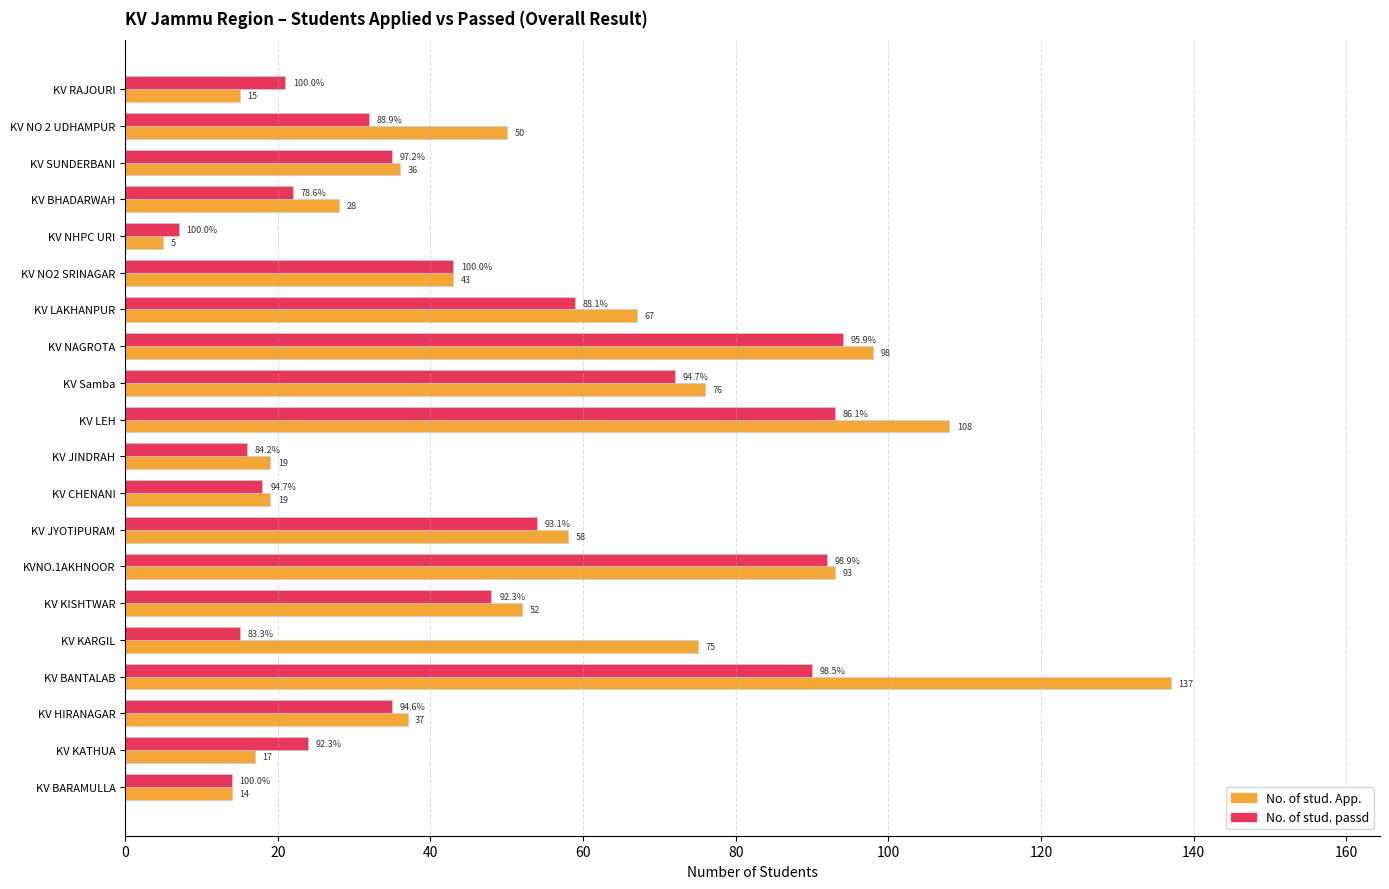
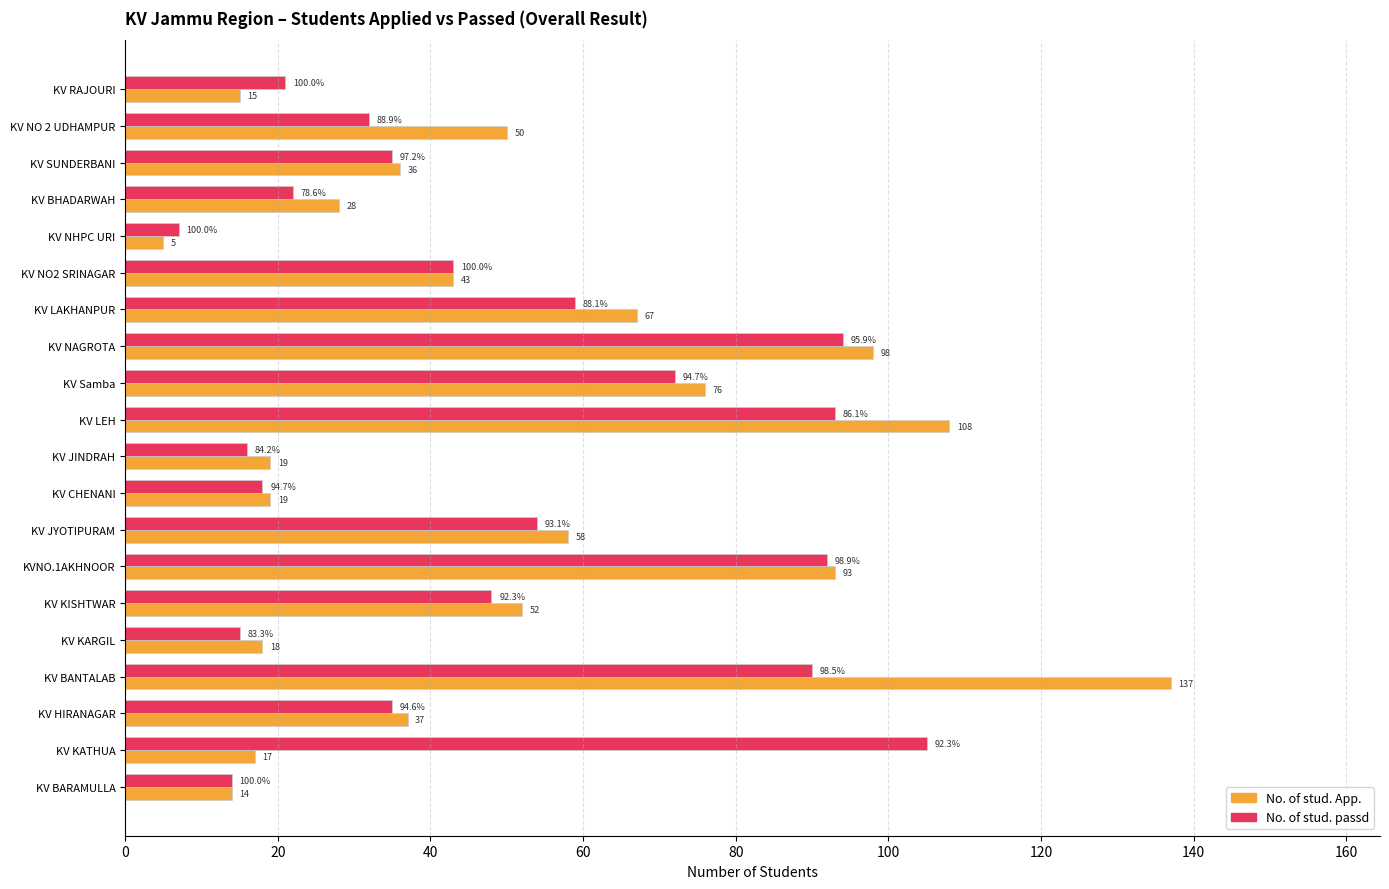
  {
    "No. of stud. App.": {
      "KV RAJOURI": 15,
      "KV NO 2 UDHAMPUR": 50,
      "KV SUNDERBANI": 36,
      "KV BHADARWAH": 28,
      "KV NHPC URI": 5,
      "KV NO2 SRINAGAR": 43,
      "KV LAKHANPUR": 67,
      "KV NAGROTA": 98,
      "KV Samba": 76,
      "KV LEH": 108,
      "KV JINDRAH": 19,
      "KV CHENANI": 19,
      "KV JYOTIPURAM": 58,
      "KVNO.1AKHNOOR": 93,
      "KV KISHTWAR": 52,
-     "KV KARGIL": 75,
+     "KV KARGIL": 18,
      "KV BANTALAB": 137,
      "KV HIRANAGAR": 37,
      "KV KATHUA": 17,
      "KV BARAMULLA": 14
    },
    "No. of stud. passd": {
-     "KV KATHUA": 24
+     "KV KATHUA": 105
    }
  }
